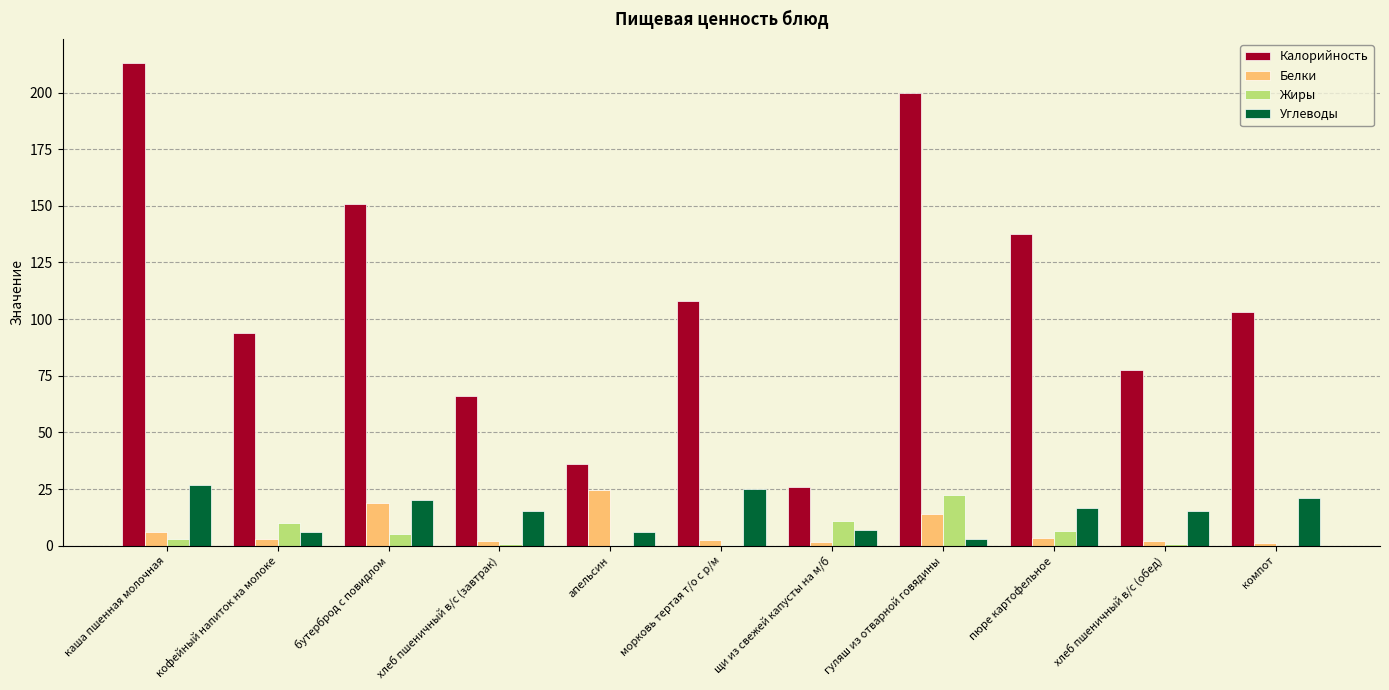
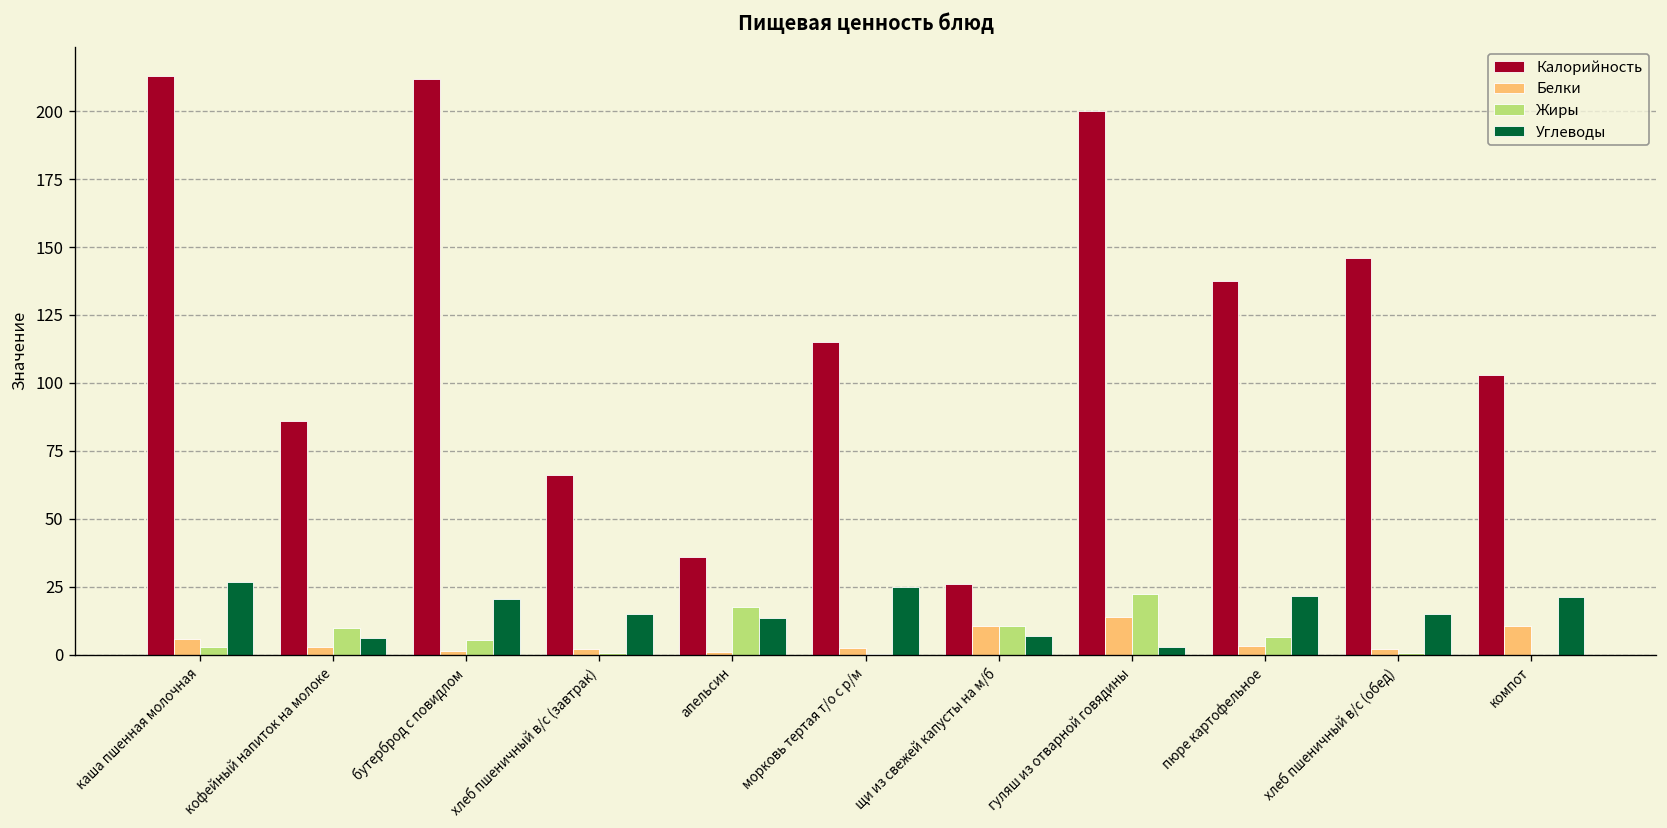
  {
    "Калорийность": {
      "каша пшенная молочная": 213,
-     "кофейный напиток на молоке": 94,
-     "бутерброд с повидлом": 151,
+     "кофейный напиток на молоке": 86,
+     "бутерброд с повидлом": 212,
      "хлеб пшеничный в/с (завтрак)": 66,
      "апельсин": 36,
-     "морковь тертая т/о с р/м": 108,
+     "морковь тертая т/о с р/м": 115,
      "щи из свежей капусты на м/б": 26,
      "гуляш из отварной говядины": 200,
      "пюре картофельное": 138,
-     "хлеб пшеничный в/с (обед)": 77,
+     "хлеб пшеничный в/с (обед)": 146,
      "компот": 103
    },
    "Белки": {
      "каша пшенная молочная": 6,
      "кофейный напиток на молоке": 3,
-     "бутерброд с повидлом": 19,
+     "бутерброд с повидлом": 2,
      "хлеб пшеничный в/с (завтрак)": 2,
-     "апельсин": 25,
+     "апельсин": 1,
      "морковь тертая т/о с р/м": 3,
-     "щи из свежей капусты на м/б": 1,
+     "щи из свежей капусты на м/б": 11,
      "гуляш из отварной говядины": 14,
      "пюре картофельное": 3,
      "хлеб пшеничный в/с (обед)": 2,
-     "компот": 1
+     "компот": 11
    },
    "Жиры": {
      "каша пшенная молочная": 3,
      "кофейный напиток на молоке": 10,
      "бутерброд с повидлом": 5,
-     "апельсин": 0,
+     "апельсин": 18,
      "щи из свежей капусты на м/б": 11,
      "гуляш из отварной говядины": 23,
      "пюре картофельное": 7
    },
    "Углеводы": {
      "каша пшенная молочная": 27,
      "кофейный напиток на молоке": 6,
      "бутерброд с повидлом": 20,
      "хлеб пшеничный в/с (завтрак)": 15,
-     "апельсин": 6,
+     "апельсин": 14,
      "морковь тертая т/о с р/м": 25,
      "щи из свежей капусты на м/б": 7,
      "гуляш из отварной говядины": 3,
-     "пюре картофельное": 16,
+     "пюре картофельное": 22,
      "хлеб пшеничный в/с (обед)": 15,
      "компот": 21
    }
  }
